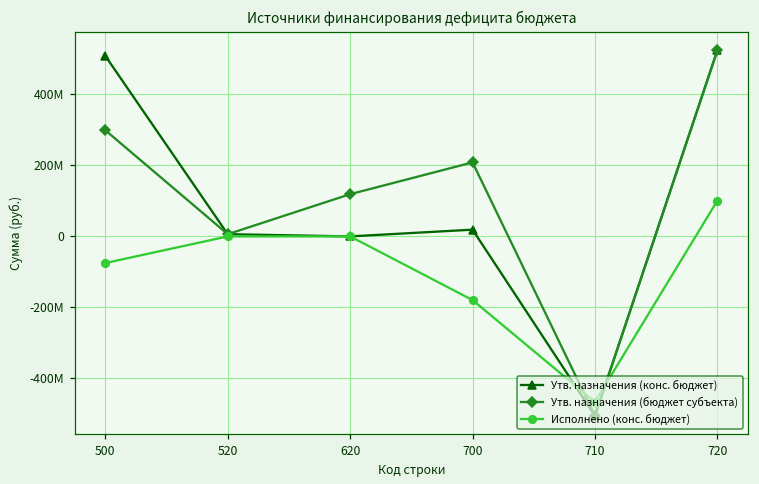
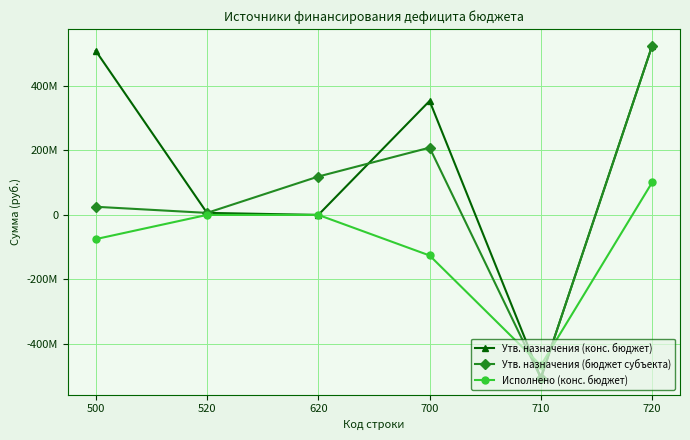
  {
    "Утв. назначения (конс. бюджет)": {
      "500": 510000000,
-     "700": 20000000
+     "700": 350000000
    },
    "Утв. назначения (бюджет субъекта)": {
-     "500": 300000000,
+     "500": 30000000,
      "620": 120000000,
      "700": 210000000
    },
    "Исполнено (конс. бюджет)": {
      "500": -80000000,
-     "700": -180000000,
+     "700": -130000000,
      "720": 100000000
    }
  }
